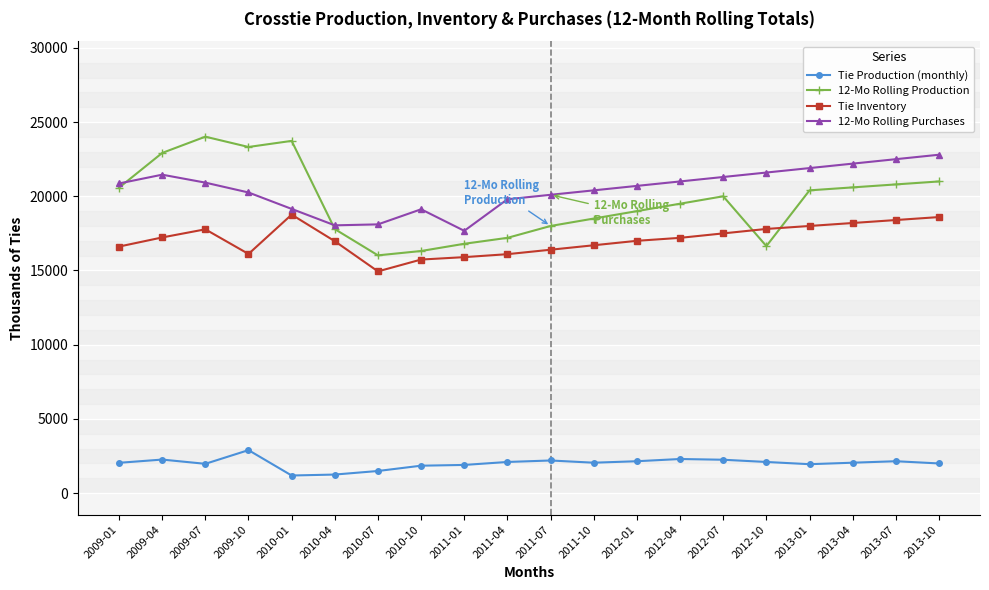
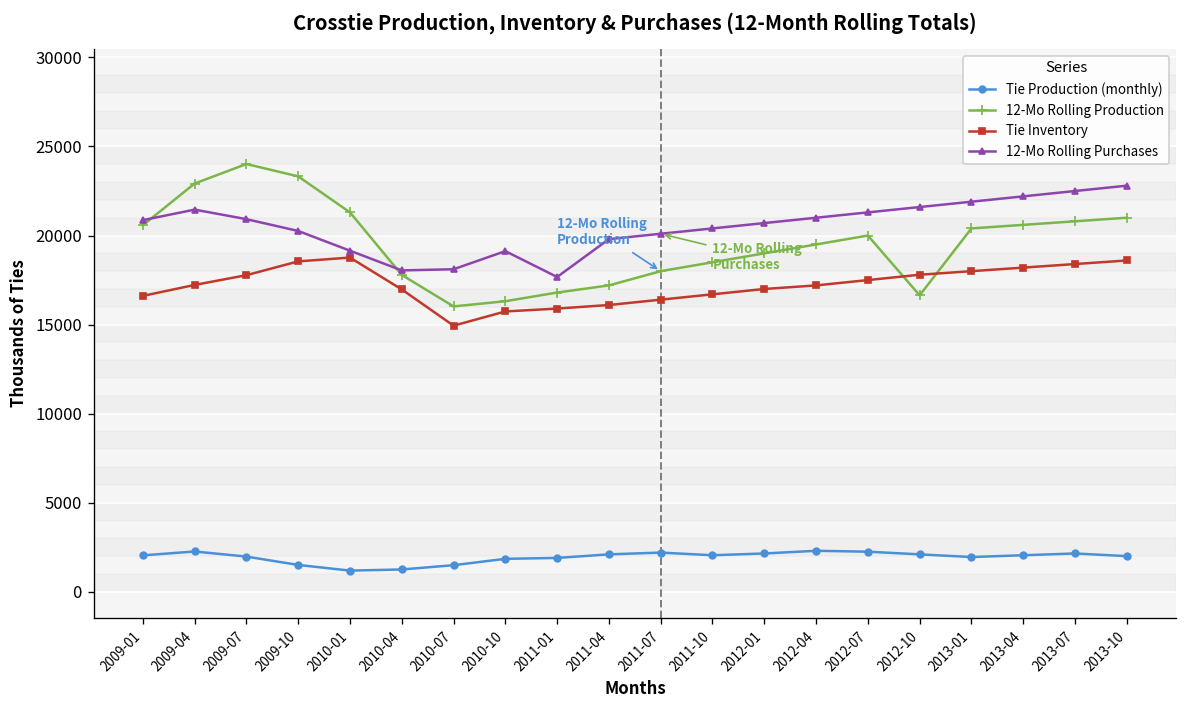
  {
    "Tie Production (monthly)": {
      "2009-01": 2000,
      "2009-04": 2300,
      "2009-07": 2000,
-     "2009-10": 2900,
+     "2009-10": 1500,
      "2010-01": 1200,
      "2010-04": 1300,
      "2010-07": 1500,
      "2010-10": 1800,
      "2011-01": 1900,
      "2011-04": 2100,
      "2011-07": 2200,
      "2011-10": 2100,
      "2012-01": 2200,
      "2012-04": 2300,
      "2012-07": 2300,
      "2012-10": 2100,
      "2013-01": 2000,
      "2013-04": 2100,
      "2013-07": 2200,
      "2013-10": 2000
    },
    "12-Mo Rolling Production": {
      "2009-01": 20600,
      "2009-04": 22900,
      "2009-07": 24000,
      "2009-10": 23300,
-     "2010-01": 23700,
+     "2010-01": 21300,
      "2010-04": 17800,
      "2010-07": 16000,
      "2010-10": 16300,
      "2011-01": 16800,
      "2011-04": 17200,
      "2011-07": 18000,
      "2012-04": 19500,
      "2012-07": 20000,
      "2012-10": 16600,
      "2013-01": 20400,
      "2013-04": 20600,
      "2013-07": 20800,
      "2013-10": 21000
    },
    "Tie Inventory": {
      "2009-01": 16600,
      "2009-04": 17200,
      "2009-07": 17800,
-     "2009-10": 16100,
+     "2009-10": 18500,
      "2010-01": 18800,
      "2010-04": 17000,
      "2010-07": 14900,
      "2010-10": 15700,
      "2011-01": 15900,
      "2011-04": 16100,
      "2011-07": 16400,
      "2011-10": 16700,
      "2012-01": 17000,
      "2012-04": 17200,
      "2012-07": 17500,
      "2012-10": 17800,
      "2013-01": 18000,
      "2013-04": 18200,
      "2013-07": 18400,
      "2013-10": 18600
    },
    "12-Mo Rolling Purchases": {
      "2009-01": 20900,
      "2009-04": 21500,
      "2009-07": 20900,
      "2009-10": 20300,
      "2010-01": 19100,
      "2010-04": 18000,
      "2010-07": 18100,
      "2010-10": 19100,
      "2011-01": 17700,
      "2011-07": 20100,
      "2011-10": 20400,
      "2012-01": 20700,
      "2012-04": 21000,
      "2012-07": 21300,
      "2012-10": 21600,
      "2013-01": 21900,
      "2013-04": 22200,
      "2013-07": 22500,
      "2013-10": 22800
    }
  }
